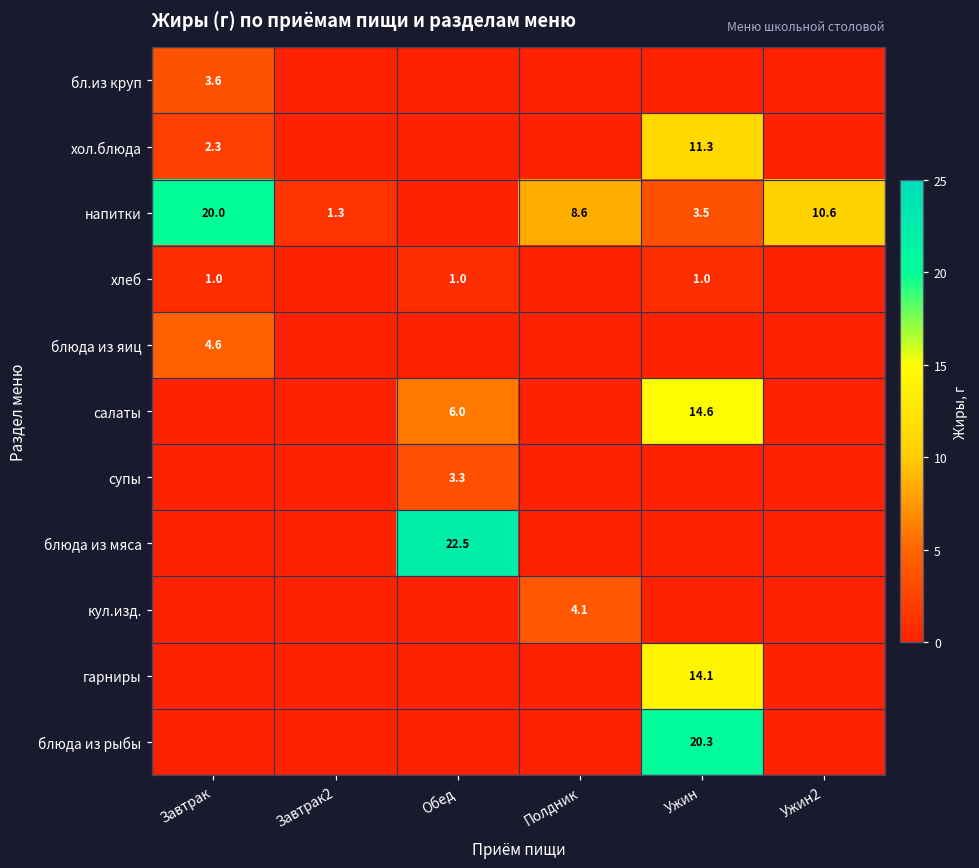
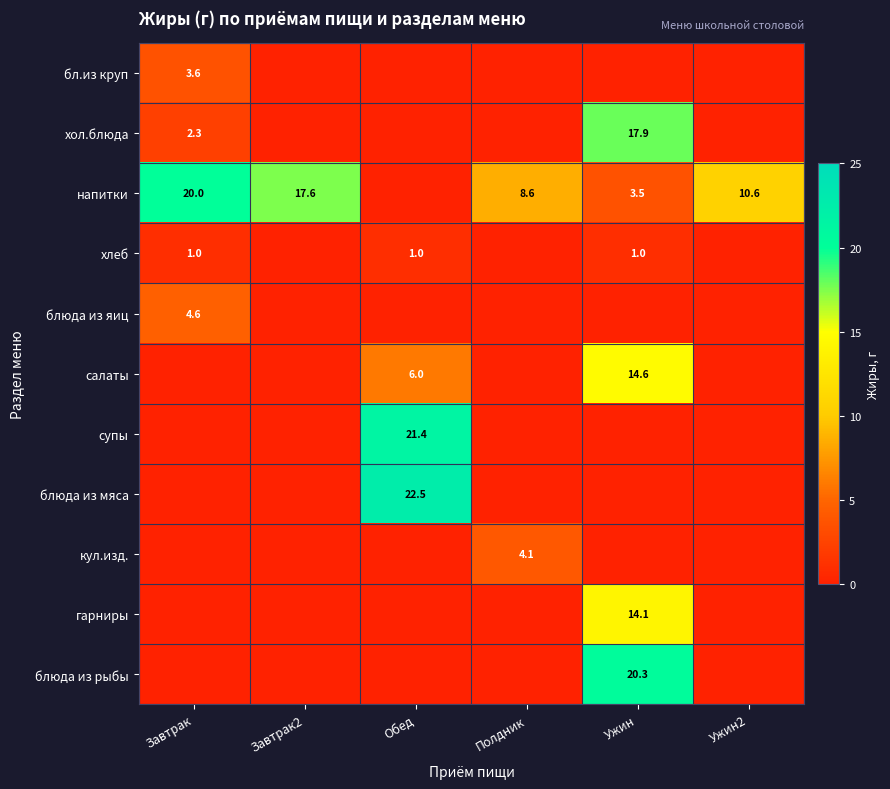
  {
    "бл.из круп": {
      "Завтрак": 3.6
    },
    "хол.блюда": {
      "Завтрак": 2.3,
-     "Ужин": 11.3
+     "Ужин": 17.9
    },
    "напитки": {
      "Завтрак": 20.0,
-     "Завтрак2": 1.3,
+     "Завтрак2": 17.6,
      "Полдник": 8.6,
      "Ужин": 3.5,
      "Ужин2": 10.6
    },
    "хлеб": {
      "Завтрак": 1.0,
      "Обед": 1.0,
      "Ужин": 1.0
    },
    "блюда из яиц": {
      "Завтрак": 4.6
    },
    "салаты": {
      "Обед": 6.0,
      "Ужин": 14.6
    },
    "супы": {
-     "Обед": 3.3
+     "Обед": 21.4
    },
    "блюда из мяса": {
      "Обед": 22.5
    },
    "кул.изд.": {
      "Полдник": 4.1
    },
    "гарниры": {
      "Ужин": 14.1
    },
    "блюда из рыбы": {
      "Ужин": 20.3
    }
  }
